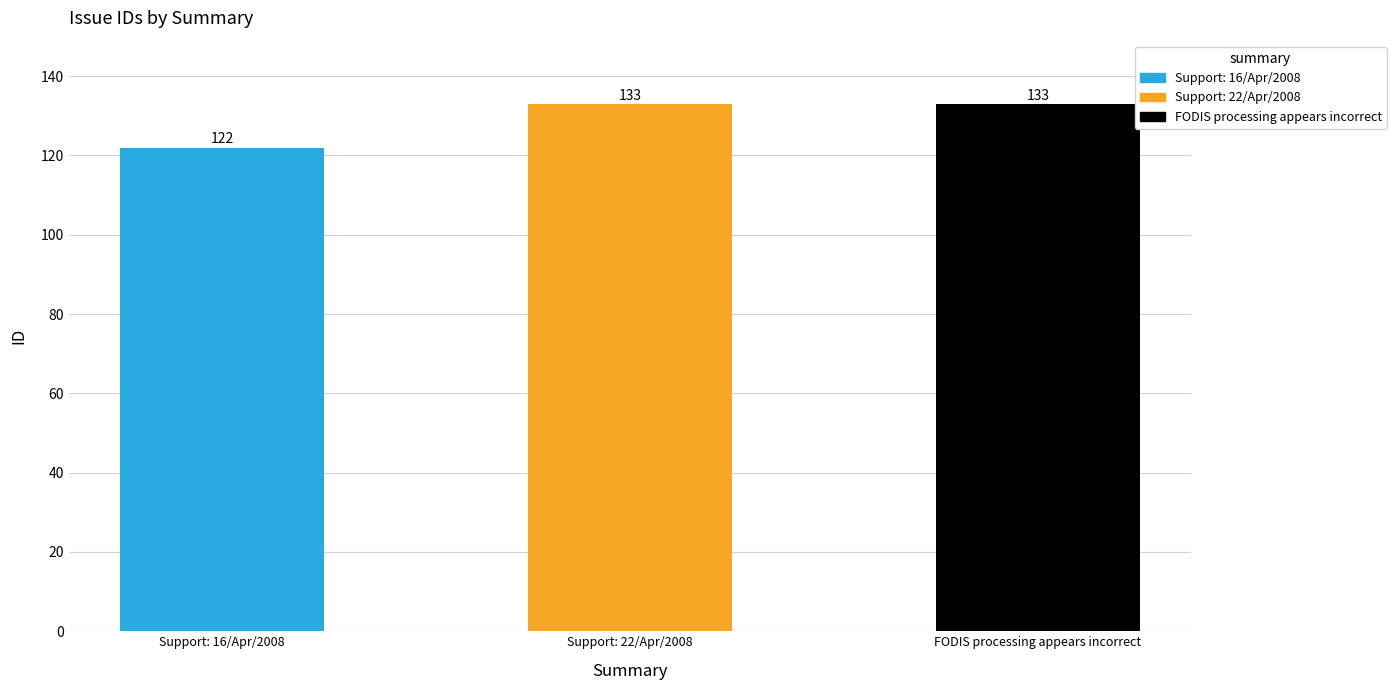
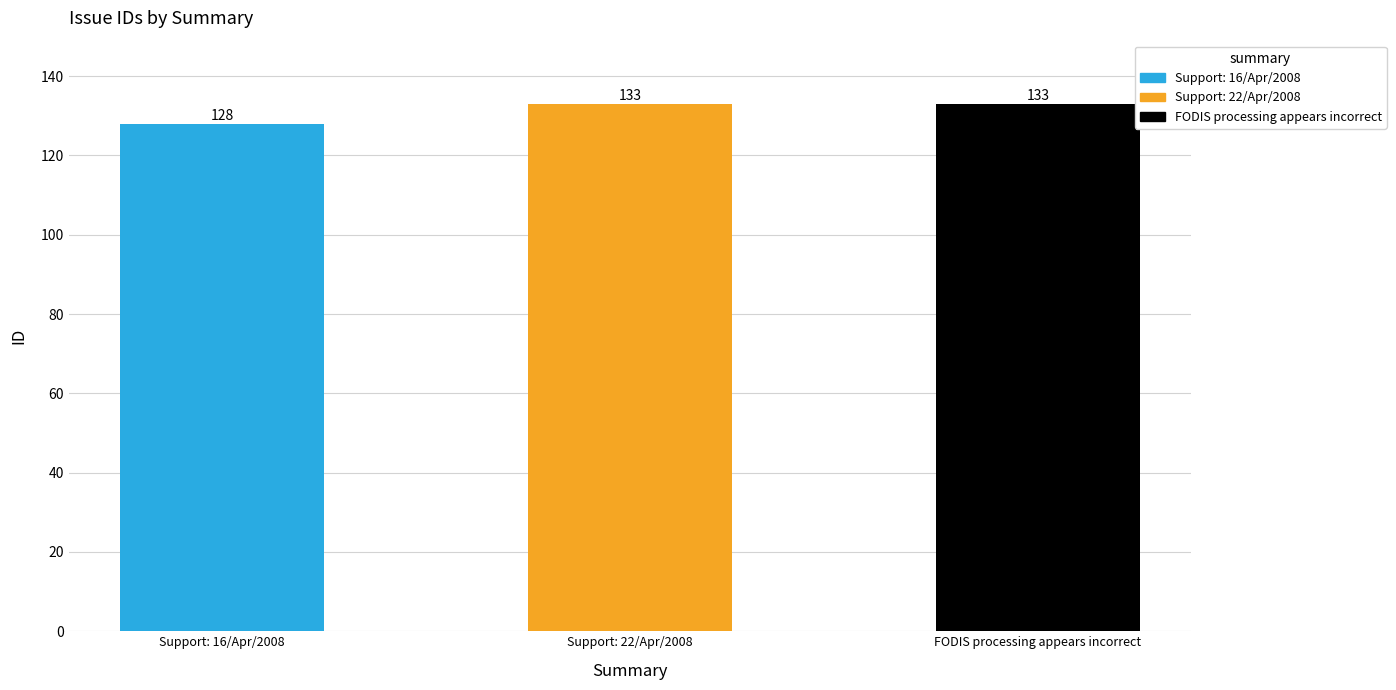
  {
-   "Support: 16/Apr/2008": 122,
+   "Support: 16/Apr/2008": 128,
    "Support: 22/Apr/2008": 133,
    "FODIS processing appears incorrect": 133
  }
